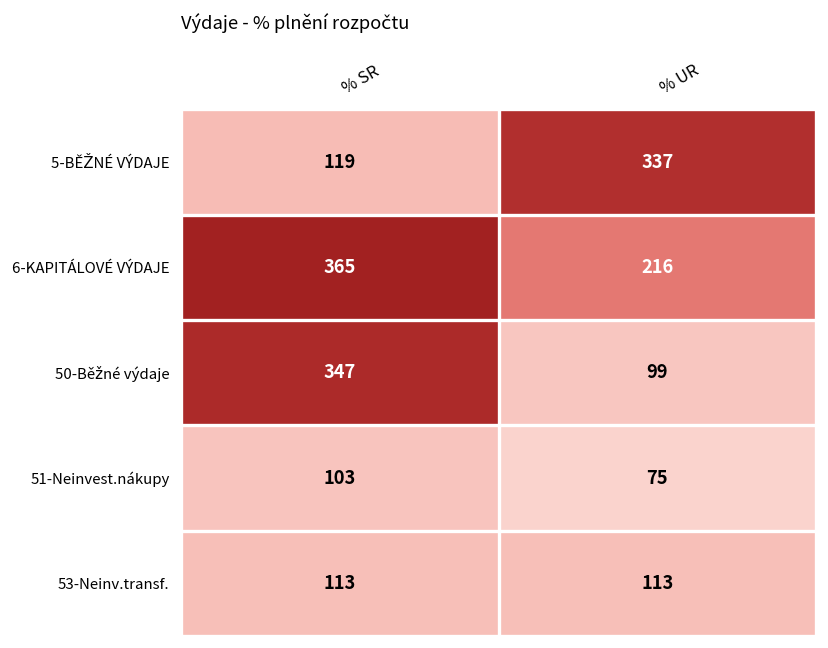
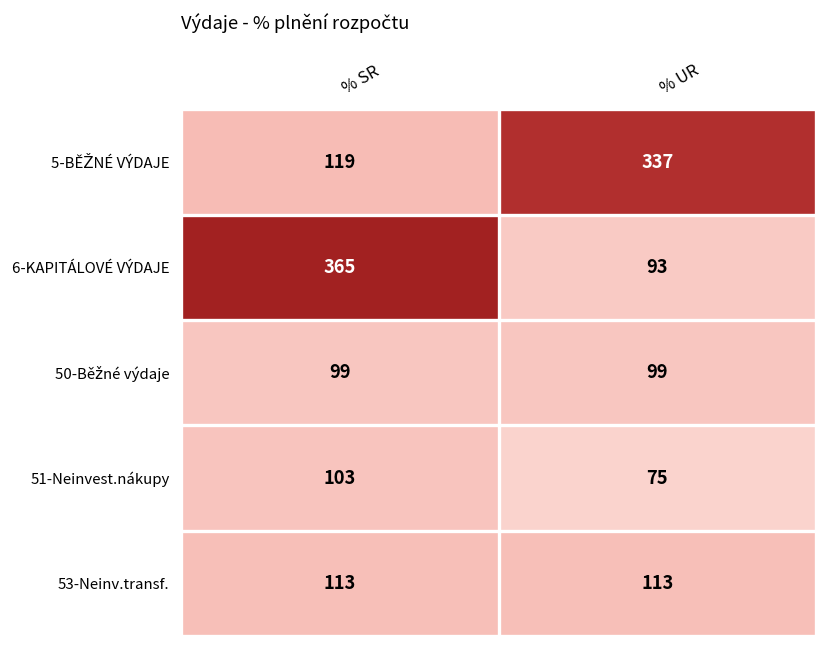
  {
    "5-BĚŽNÉ VÝDAJE": {
      "% SR": 119,
      "% UR": 337
    },
    "6-KAPITÁLOVÉ VÝDAJE": {
      "% SR": 365,
-     "% UR": 216
+     "% UR": 93
    },
    "50-Běžné výdaje": {
-     "% SR": 347,
+     "% SR": 99,
      "% UR": 99
    },
    "51-Neinvest.nákupy": {
      "% SR": 103,
      "% UR": 75
    },
    "53-Neinv.transf.": {
      "% SR": 113,
      "% UR": 113
    }
  }
